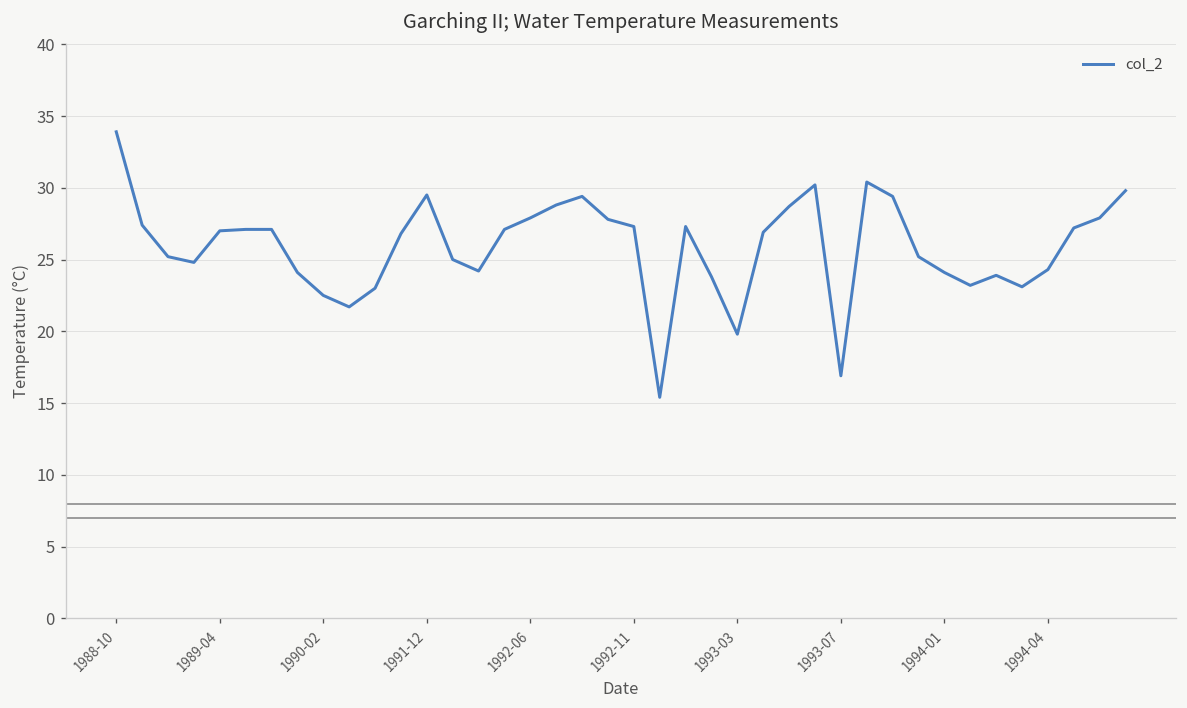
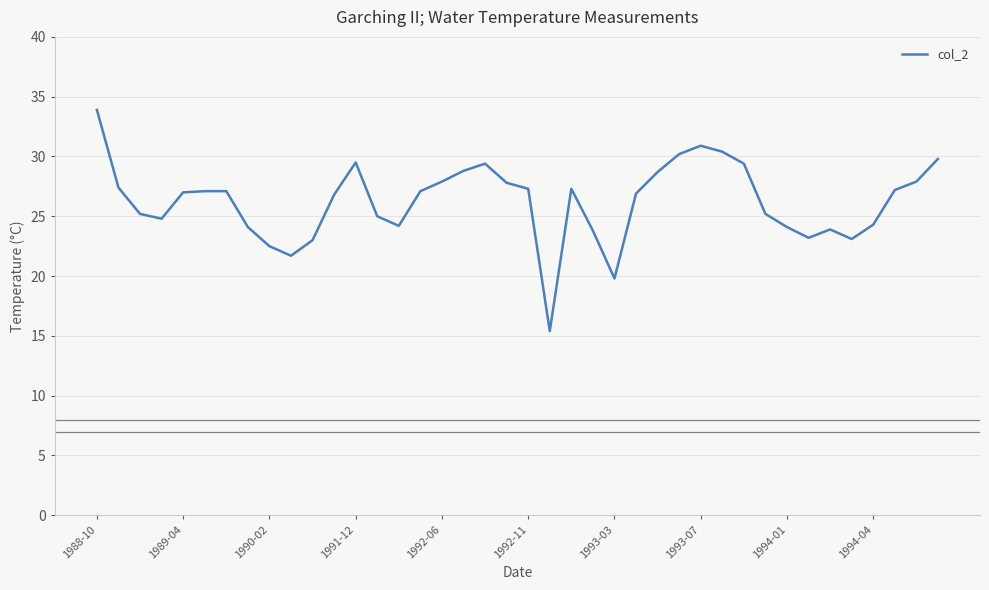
  {
    "1988-10": 33.9,
    "1989-04": 27.0,
    "1990-02": 22.5,
    "1991-12": 29.5,
    "1992-06": 27.9,
    "1993-03": 19.8,
-   "1993-07": 16.9,
+   "1993-07": 30.9,
    "1994-01": 24.1
  }
